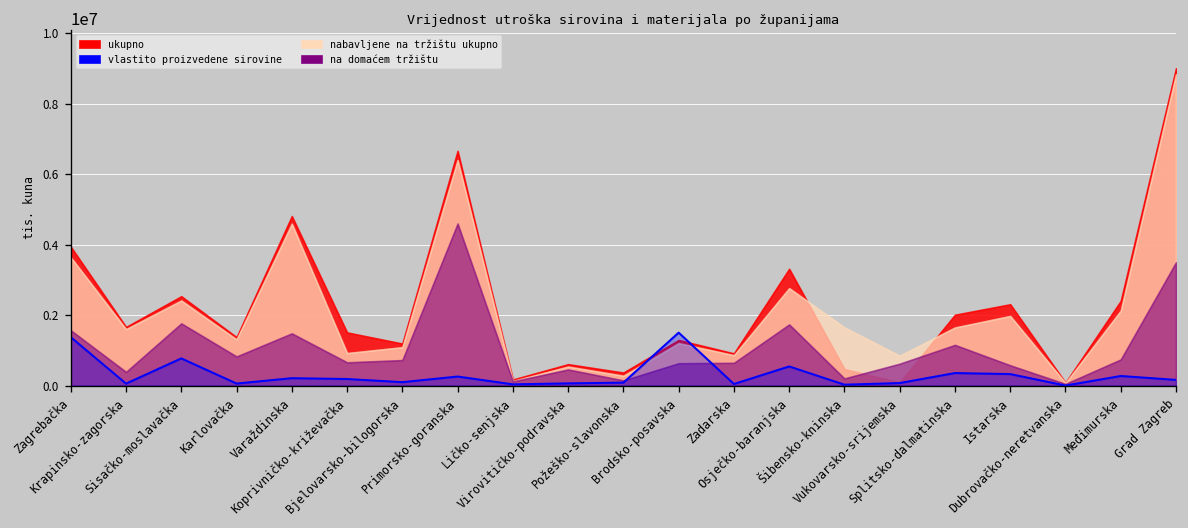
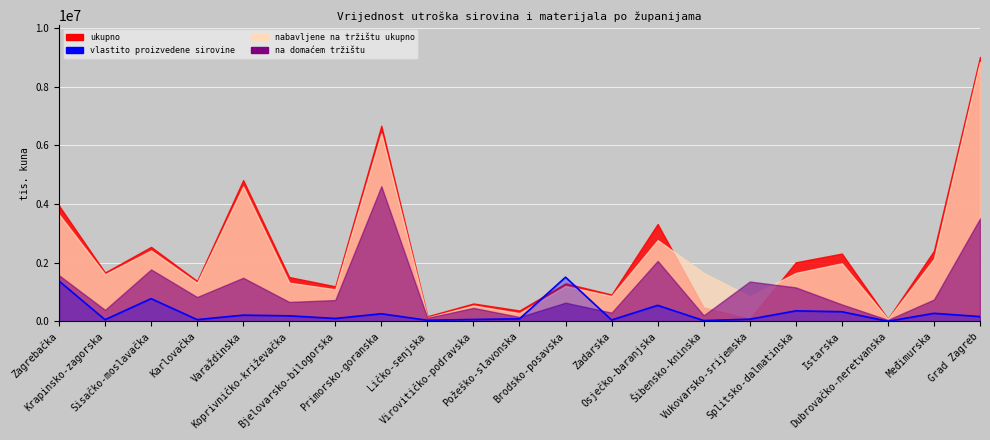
  {
    "vlastito proizvedene sirovine": {
      "Zagrebačka": 1400000,
      "Krapinsko-zagorska": 100000,
      "Sisačko-moslavačka": 800000,
      "Karlovačka": 100000,
      "Varaždinska": 200000,
      "Koprivničko-križevačka": 200000,
      "Bjelovarsko-bilogorska": 100000,
      "Primorsko-goranska": 300000,
      "Virovitičko-podravska": 100000,
      "Brodsko-posavska": 1500000,
      "Zadarska": 100000,
      "Osječko-baranjska": 500000,
      "Šibensko-kninska": 0,
      "Splitsko-dalmatinska": 400000,
      "Istarska": 300000,
      "Međimurska": 300000,
      "Grad Zagreb": 200000
    },
    "ukupno": {
      "Zagrebačka": 3900000,
      "Sisačko-moslavačka": 2500000,
      "Varaždinska": 4800000,
      "Koprivničko-križevačka": 1500000,
      "Bjelovarsko-bilogorska": 1200000,
      "Primorsko-goranska": 6700000,
      "Požeško-slavonska": 400000,
      "Brodsko-posavska": 1300000,
      "Osječko-baranjska": 3300000,
      "Šibensko-kninska": 500000,
      "Splitsko-dalmatinska": 2000000,
      "Istarska": 2300000,
      "Međimurska": 2400000,
      "Grad Zagreb": 9000000
    },
    "nabavljene na tržištu ukupno": {
      "Zagrebačka": 3600000,
      "Sisačko-moslavačka": 2400000,
      "Varaždinska": 4600000,
-     "Koprivničko-križevačka": 900000,
+     "Koprivničko-križevačka": 1300000,
      "Bjelovarsko-bilogorska": 1100000,
      "Primorsko-goranska": 6400000,
      "Požeško-slavonska": 300000,
      "Brodsko-posavska": 1200000,
      "Osječko-baranjska": 2800000,
      "Šibensko-kninska": 1700000,
      "Vukovarsko-srijemska": 900000,
      "Splitsko-dalmatinska": 1700000,
      "Istarska": 2000000,
      "Međimurska": 2100000,
      "Grad Zagreb": 8800000
    },
    "na domaćem tržištu": {
      "Zagrebačka": 1600000,
      "Krapinsko-zagorska": 400000,
      "Sisačko-moslavačka": 1800000,
      "Karlovačka": 800000,
      "Varaždinska": 1500000,
      "Koprivničko-križevačka": 700000,
      "Bjelovarsko-bilogorska": 700000,
      "Primorsko-goranska": 4600000,
      "Brodsko-posavska": 600000,
-     "Zadarska": 700000,
-     "Osječko-baranjska": 1700000,
+     "Zadarska": 300000,
+     "Osječko-baranjska": 2100000,
      "Šibensko-kninska": 200000,
-     "Vukovarsko-srijemska": 600000,
+     "Vukovarsko-srijemska": 1400000,
      "Splitsko-dalmatinska": 1200000,
      "Istarska": 600000,
      "Međimurska": 700000,
      "Grad Zagreb": 3500000
    }
  }
